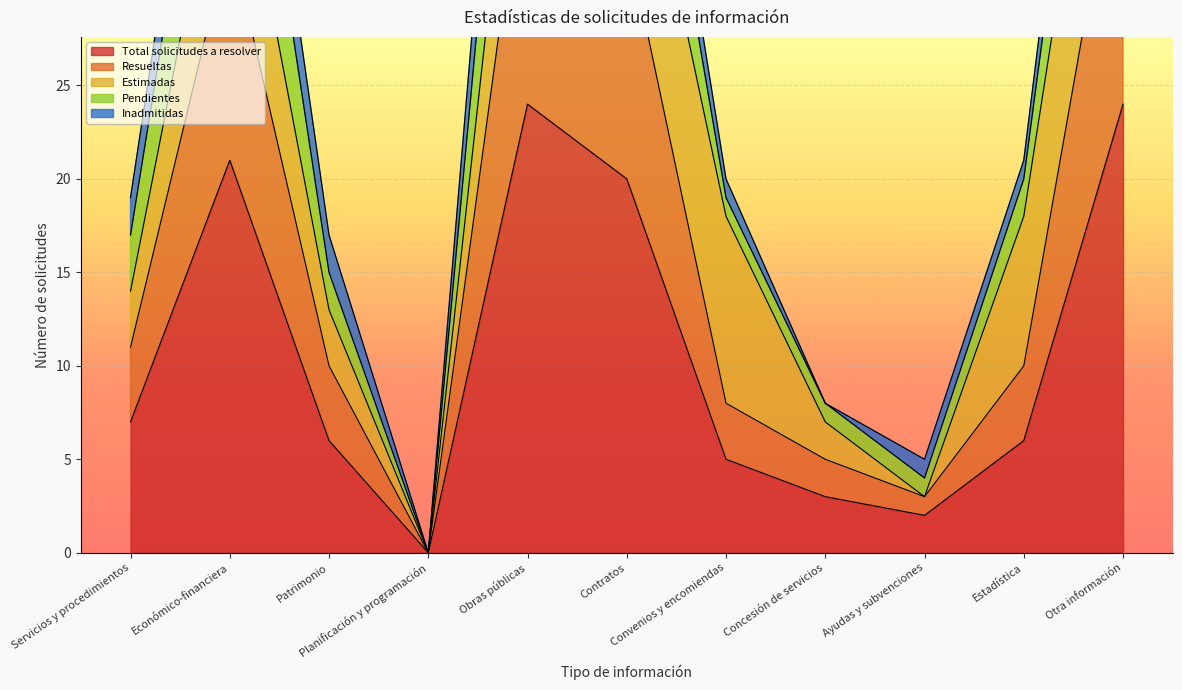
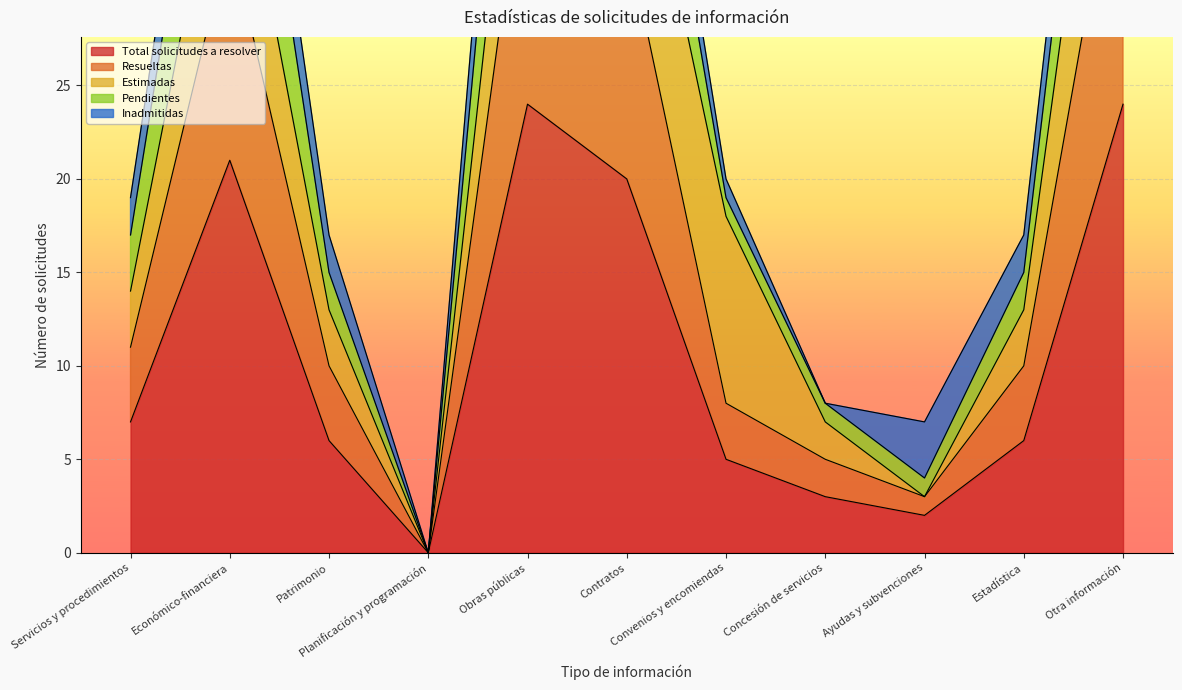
  {
    "Total solicitudes a resolver": {
      "Servicios y procedimientos": 7,
      "Económico-financiera": 21,
      "Patrimonio": 6,
      "Obras públicas": 24,
      "Contratos": 20,
      "Convenios y encomiendas": 5,
      "Concesión de servicios": 3,
      "Ayudas y subvenciones": 2,
      "Estadística": 6,
      "Otra información": 24
    },
    "Resueltas": {
      "Servicios y procedimientos": 4,
      "Patrimonio": 4,
      "Convenios y encomiendas": 3,
      "Concesión de servicios": 2,
      "Estadística": 4
    },
    "Estimadas": {
      "Servicios y procedimientos": 3,
      "Patrimonio": 3,
      "Convenios y encomiendas": 10,
      "Concesión de servicios": 2,
-     "Estadística": 8
+     "Estadística": 3
    },
    "Pendientes": {
      "Servicios y procedimientos": 3,
      "Patrimonio": 2,
      "Convenios y encomiendas": 1,
      "Ayudas y subvenciones": 1,
      "Estadística": 2
    },
    "Inadmitidas": {
      "Servicios y procedimientos": 2,
      "Patrimonio": 2,
      "Convenios y encomiendas": 1,
-     "Ayudas y subvenciones": 1,
-     "Estadística": 1
+     "Ayudas y subvenciones": 3,
+     "Estadística": 2
    }
  }
